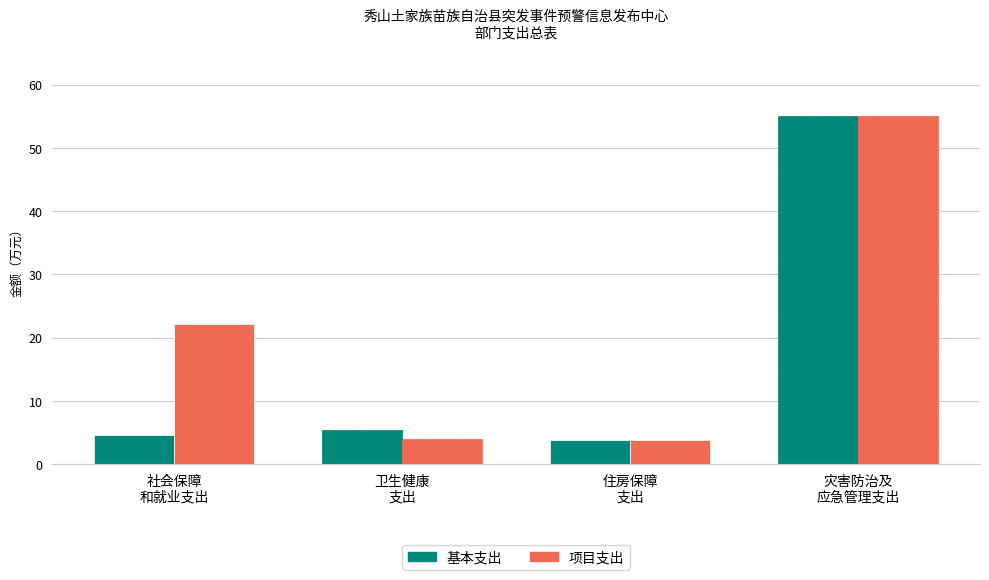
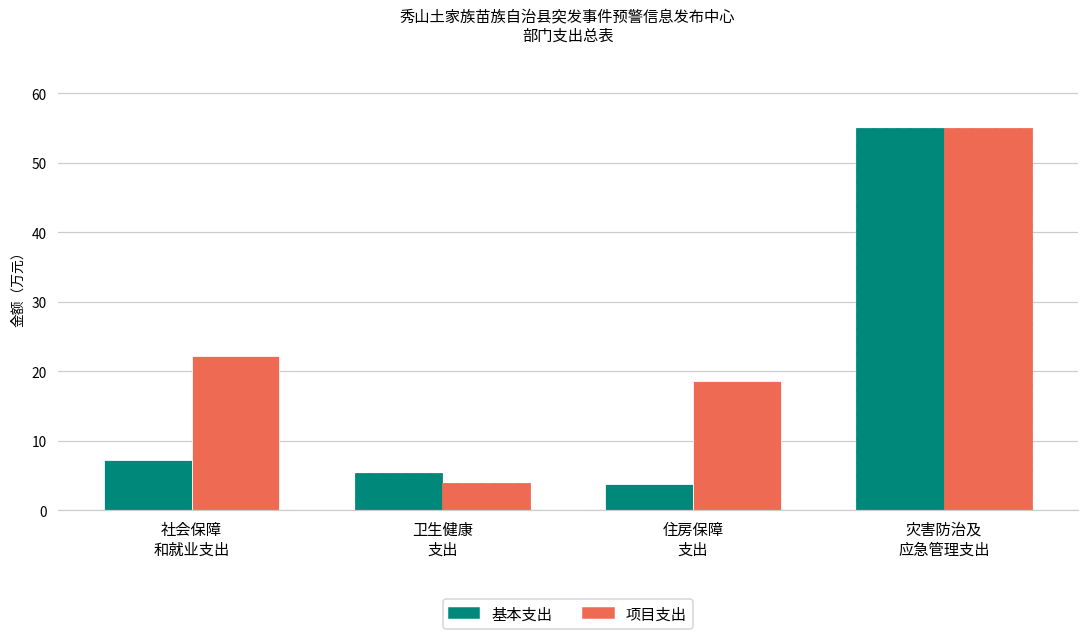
  {
    "基本支出": {
-     "社会保障 和就业支出": 5,
+     "社会保障 和就业支出": 7,
      "卫生健康 支出": 5,
      "住房保障 支出": 4,
      "灾害防治及 应急管理支出": 55
    },
    "项目支出": {
      "社会保障 和就业支出": 22,
      "卫生健康 支出": 4,
-     "住房保障 支出": 4,
+     "住房保障 支出": 19,
      "灾害防治及 应急管理支出": 55
    }
  }
